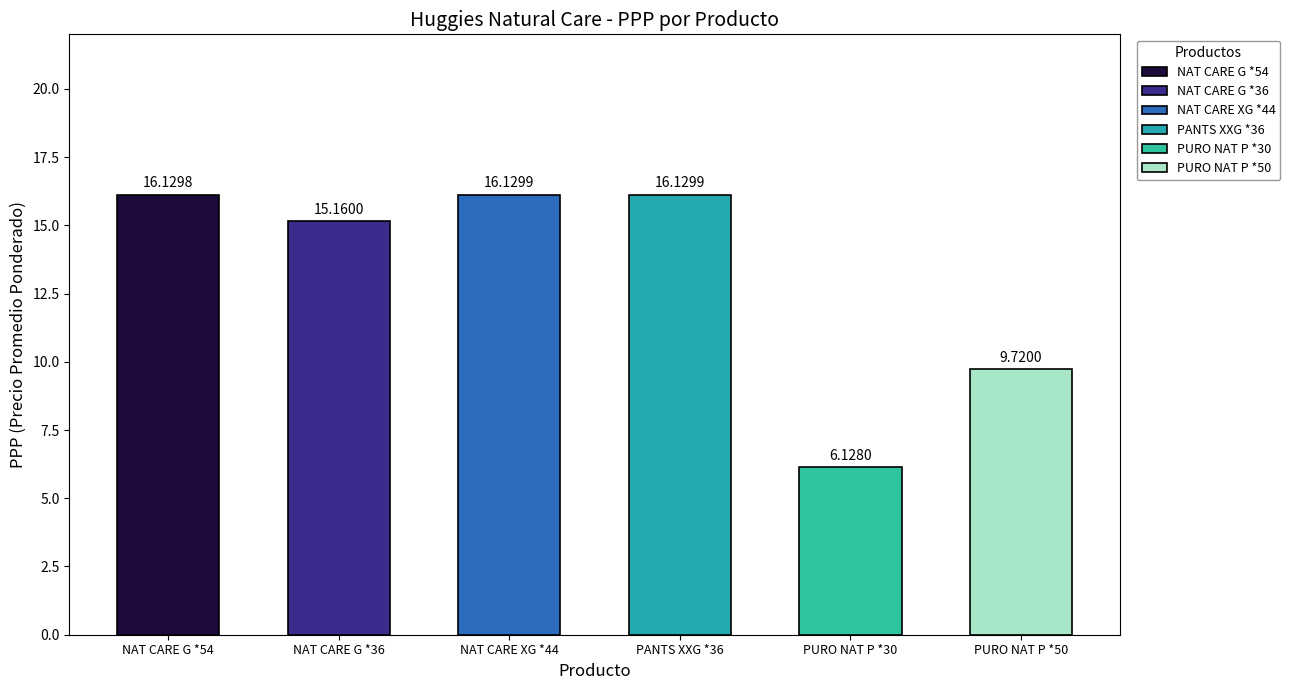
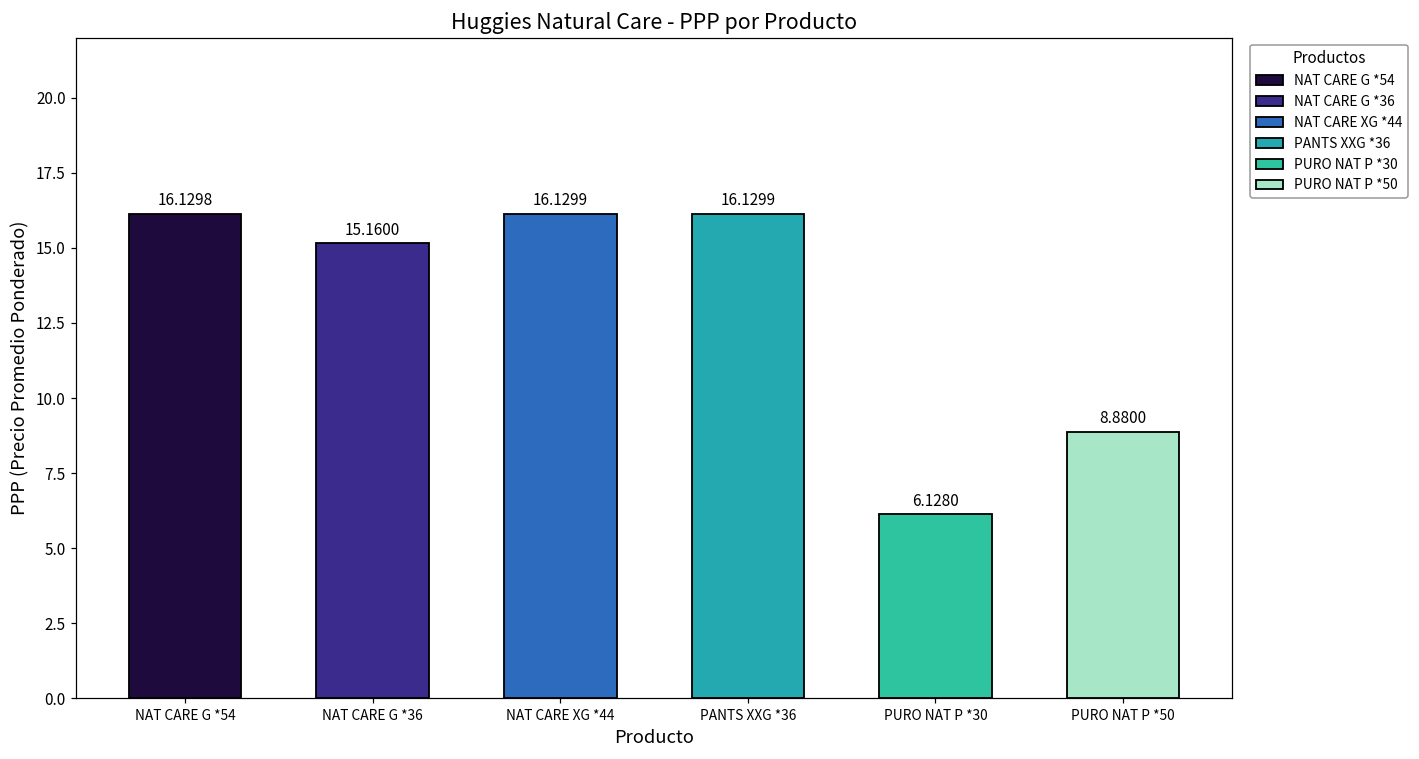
  {
    "NAT CARE G *54": 16.1298,
    "NAT CARE G *36": 15.1600,
    "NAT CARE XG *44": 16.1299,
    "PANTS XXG *36": 16.1299,
    "PURO NAT P *30": 6.1280,
-   "PURO NAT P *50": 9.7200
+   "PURO NAT P *50": 8.8800
  }
